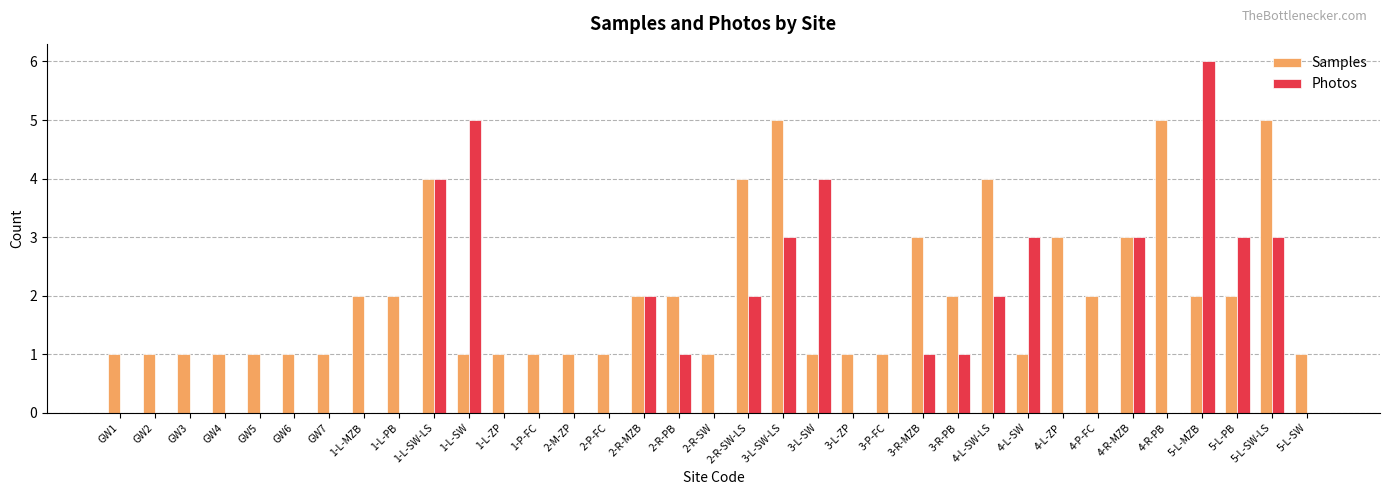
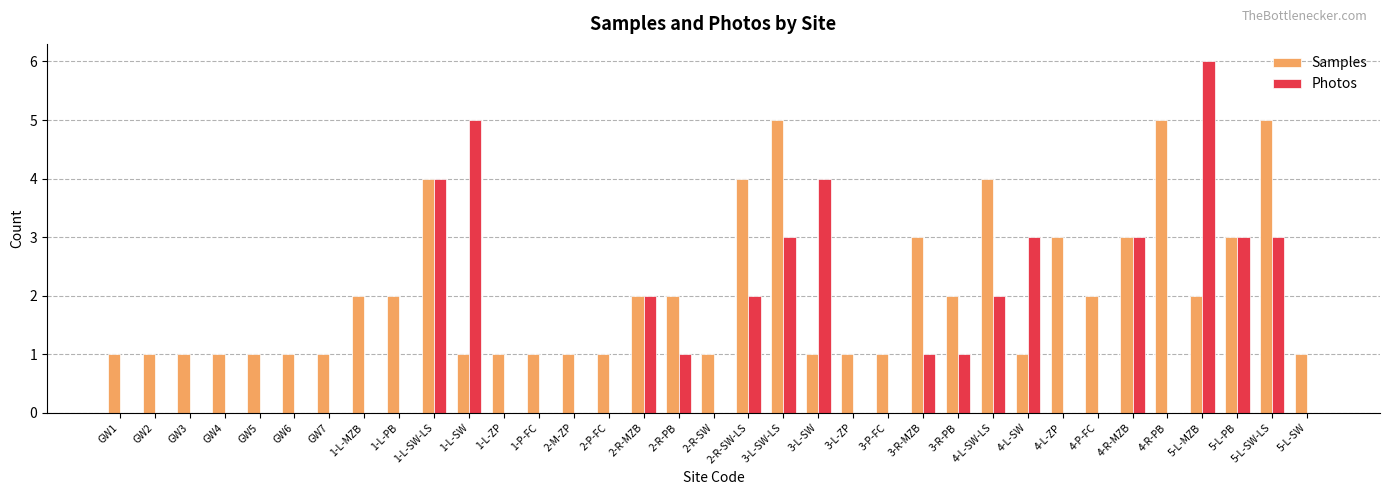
  {
    "Samples": {
      "GW1": 1,
      "GW2": 1,
      "GW3": 1,
      "GW4": 1,
      "GW5": 1,
      "GW6": 1,
      "GW7": 1,
      "1-L-MZB": 2,
      "1-L-PB": 2,
      "1-L-SW-LS": 4,
      "1-L-SW": 1,
      "1-L-ZP": 1,
      "1-P-FC": 1,
      "2-M-ZP": 1,
      "2-P-FC": 1,
      "2-R-MZB": 2,
      "2-R-PB": 2,
      "2-R-SW": 1,
      "2-R-SW-LS": 4,
      "3-L-SW-LS": 5,
      "3-L-SW": 1,
      "3-L-ZP": 1,
      "3-P-FC": 1,
      "3-R-MZB": 3,
      "3-R-PB": 2,
      "4-L-SW-LS": 4,
      "4-L-SW": 1,
      "4-L-ZP": 3,
      "4-P-FC": 2,
      "4-R-MZB": 3,
      "4-R-PB": 5,
      "5-L-MZB": 2,
-     "5-L-PB": 2,
+     "5-L-PB": 3,
      "5-L-SW-LS": 5,
      "5-L-SW": 1
    },
    "Photos": {
      "GW1": 0,
      "GW2": 0,
      "GW3": 0,
      "GW4": 0,
      "GW5": 0,
      "GW6": 0,
      "GW7": 0,
      "1-L-MZB": 0,
      "1-L-PB": 0,
      "1-L-SW-LS": 4,
      "1-L-SW": 5,
      "1-L-ZP": 0,
      "1-P-FC": 0,
      "2-M-ZP": 0,
      "2-P-FC": 0,
      "2-R-MZB": 2,
      "2-R-PB": 1,
      "2-R-SW": 0,
      "2-R-SW-LS": 2,
      "3-L-SW-LS": 3,
      "3-L-SW": 4,
      "3-L-ZP": 0,
      "3-P-FC": 0,
      "3-R-MZB": 1,
      "3-R-PB": 1,
      "4-L-SW-LS": 2,
      "4-L-SW": 3,
      "4-L-ZP": 0,
      "4-P-FC": 0,
      "4-R-MZB": 3,
      "4-R-PB": 0,
      "5-L-MZB": 6,
      "5-L-PB": 3,
      "5-L-SW-LS": 3,
      "5-L-SW": 0
    }
  }
